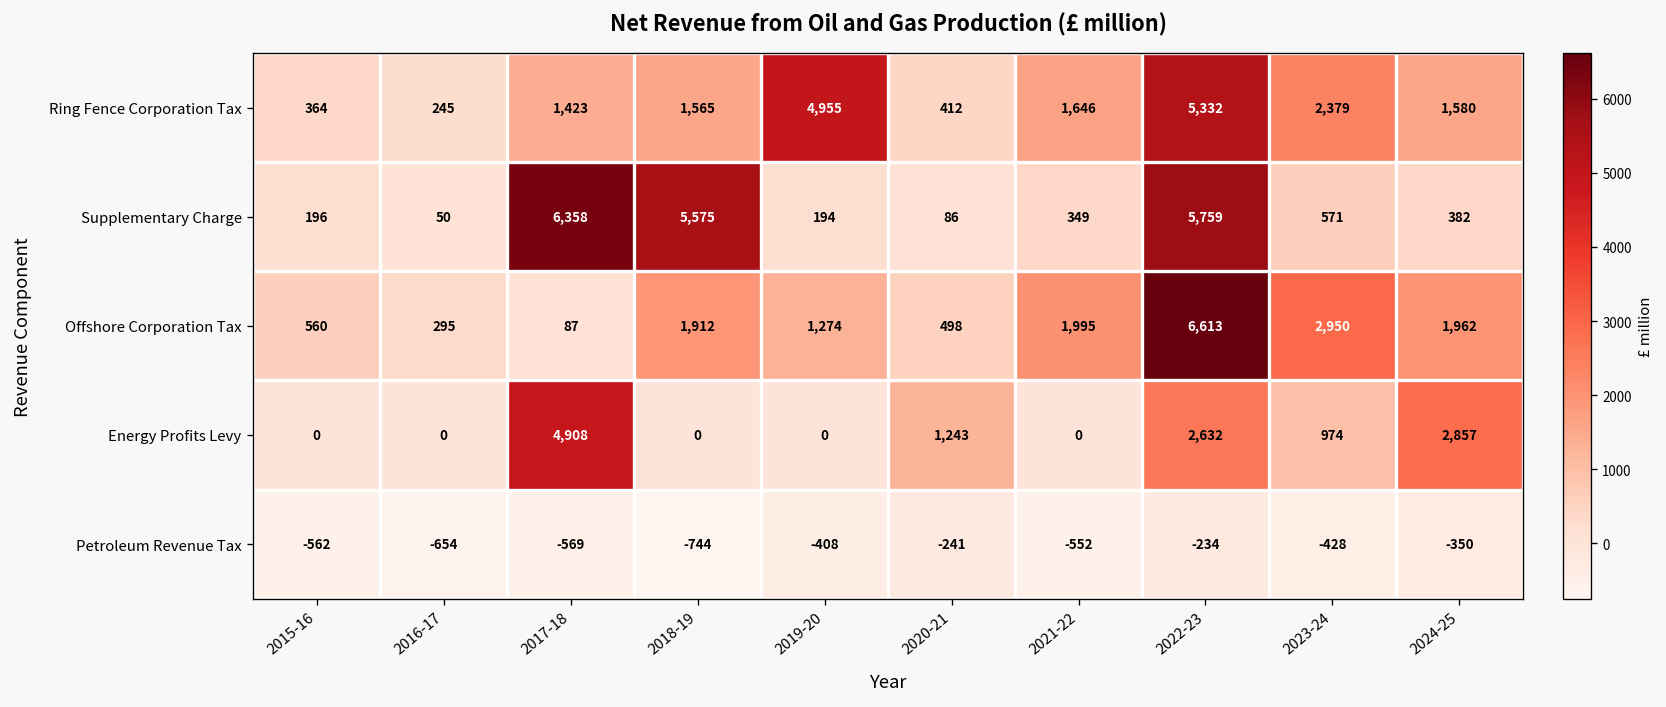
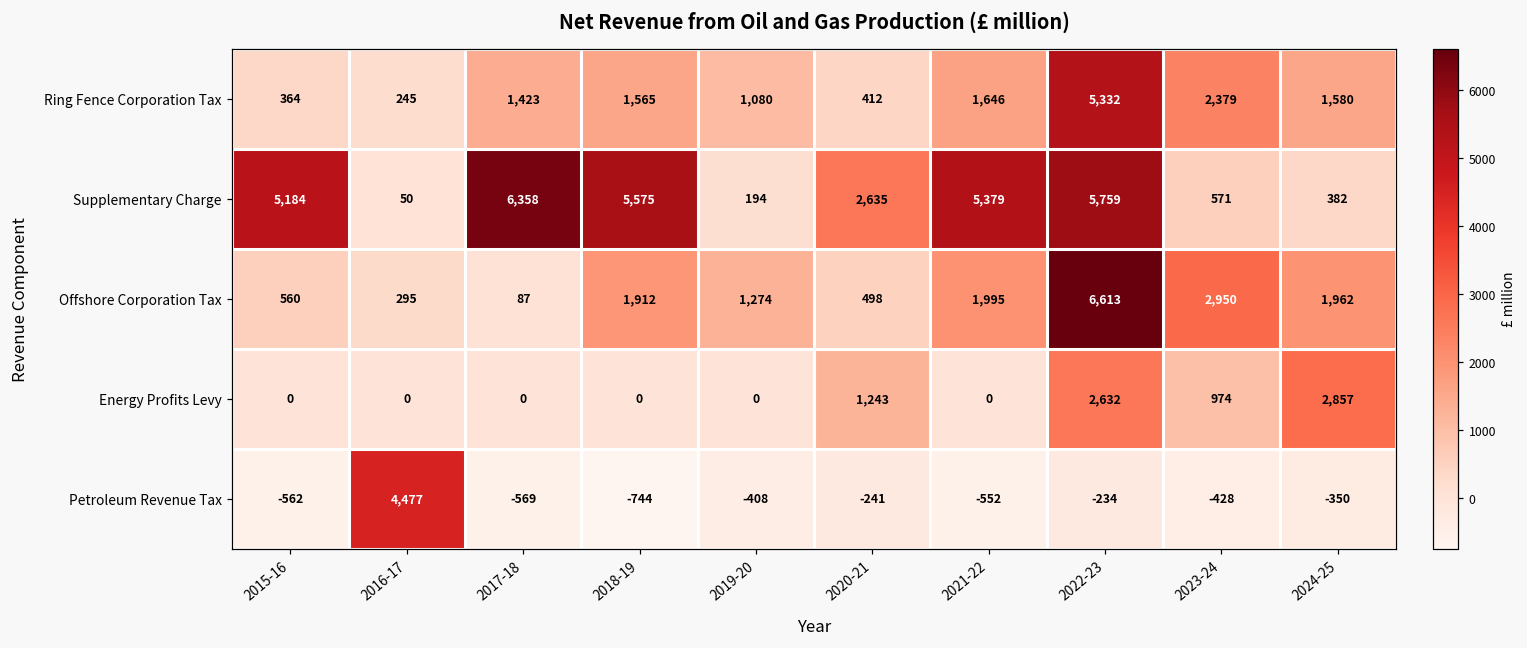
  {
    "Ring Fence Corporation Tax": {
      "2015-16": "364",
      "2016-17": "245",
      "2017-18": "1,423",
      "2018-19": "1,565",
-     "2019-20": "4,955",
+     "2019-20": "1,080",
      "2020-21": "412",
      "2021-22": "1,646",
      "2022-23": "5,332",
      "2023-24": "2,379",
      "2024-25": "1,580"
    },
    "Supplementary Charge": {
-     "2015-16": "196",
+     "2015-16": "5,184",
      "2016-17": "50",
      "2017-18": "6,358",
      "2018-19": "5,575",
      "2019-20": "194",
-     "2020-21": "86",
-     "2021-22": "349",
+     "2020-21": "2,635",
+     "2021-22": "5,379",
      "2022-23": "5,759",
      "2023-24": "571",
      "2024-25": "382"
    },
    "Offshore Corporation Tax": {
      "2015-16": "560",
      "2016-17": "295",
      "2017-18": "87",
      "2018-19": "1,912",
      "2019-20": "1,274",
      "2020-21": "498",
      "2021-22": "1,995",
      "2022-23": "6,613",
      "2023-24": "2,950",
      "2024-25": "1,962"
    },
    "Energy Profits Levy": {
      "2015-16": "0",
      "2016-17": "0",
-     "2017-18": "4,908",
+     "2017-18": "0",
      "2018-19": "0",
      "2019-20": "0",
      "2020-21": "1,243",
      "2021-22": "0",
      "2022-23": "2,632",
      "2023-24": "974",
      "2024-25": "2,857"
    },
    "Petroleum Revenue Tax": {
      "2015-16": "-562",
-     "2016-17": "-654",
+     "2016-17": "4,477",
      "2017-18": "-569",
      "2018-19": "-744",
      "2019-20": "-408",
      "2020-21": "-241",
      "2021-22": "-552",
      "2022-23": "-234",
      "2023-24": "-428",
      "2024-25": "-350"
    }
  }
